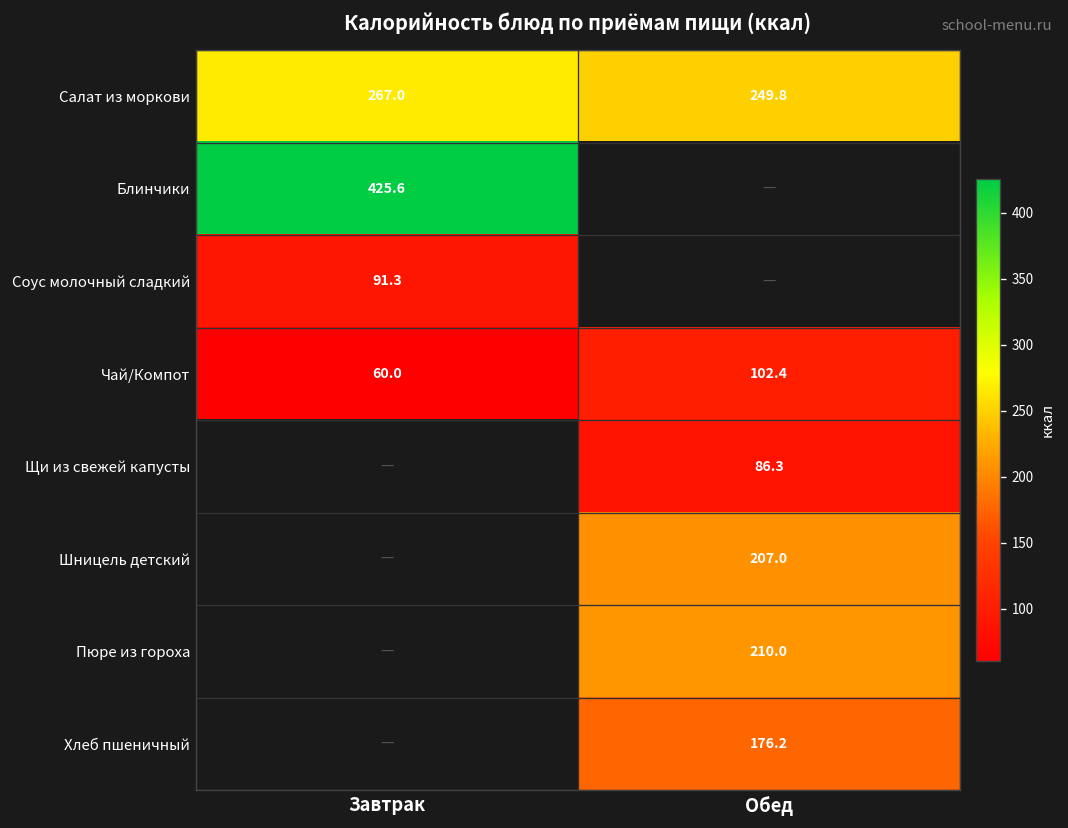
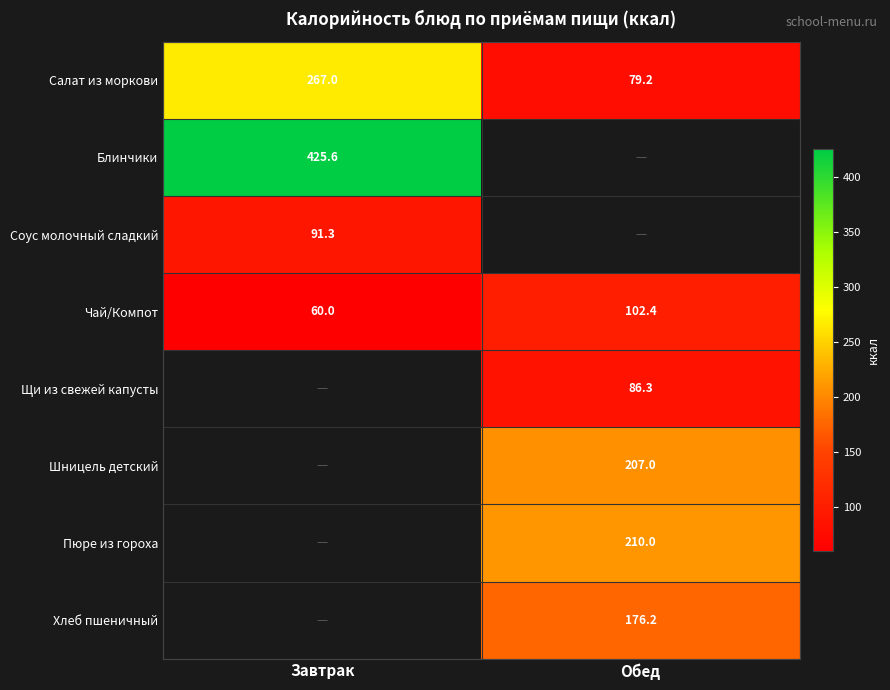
  {
    "Салат из моркови": {
      "Завтрак": 267.0,
-     "Обед": 249.8
+     "Обед": 79.2
    },
    "Блинчики": {
      "Завтрак": 425.6
    },
    "Соус молочный сладкий": {
      "Завтрак": 91.3
    },
    "Чай/Компот": {
      "Завтрак": 60.0,
      "Обед": 102.4
    },
    "Щи из свежей капусты": {
      "Обед": 86.3
    },
    "Шницель детский": {
      "Обед": 207.0
    },
    "Пюре из гороха": {
      "Обед": 210.0
    },
    "Хлеб пшеничный": {
      "Обед": 176.2
    }
  }
